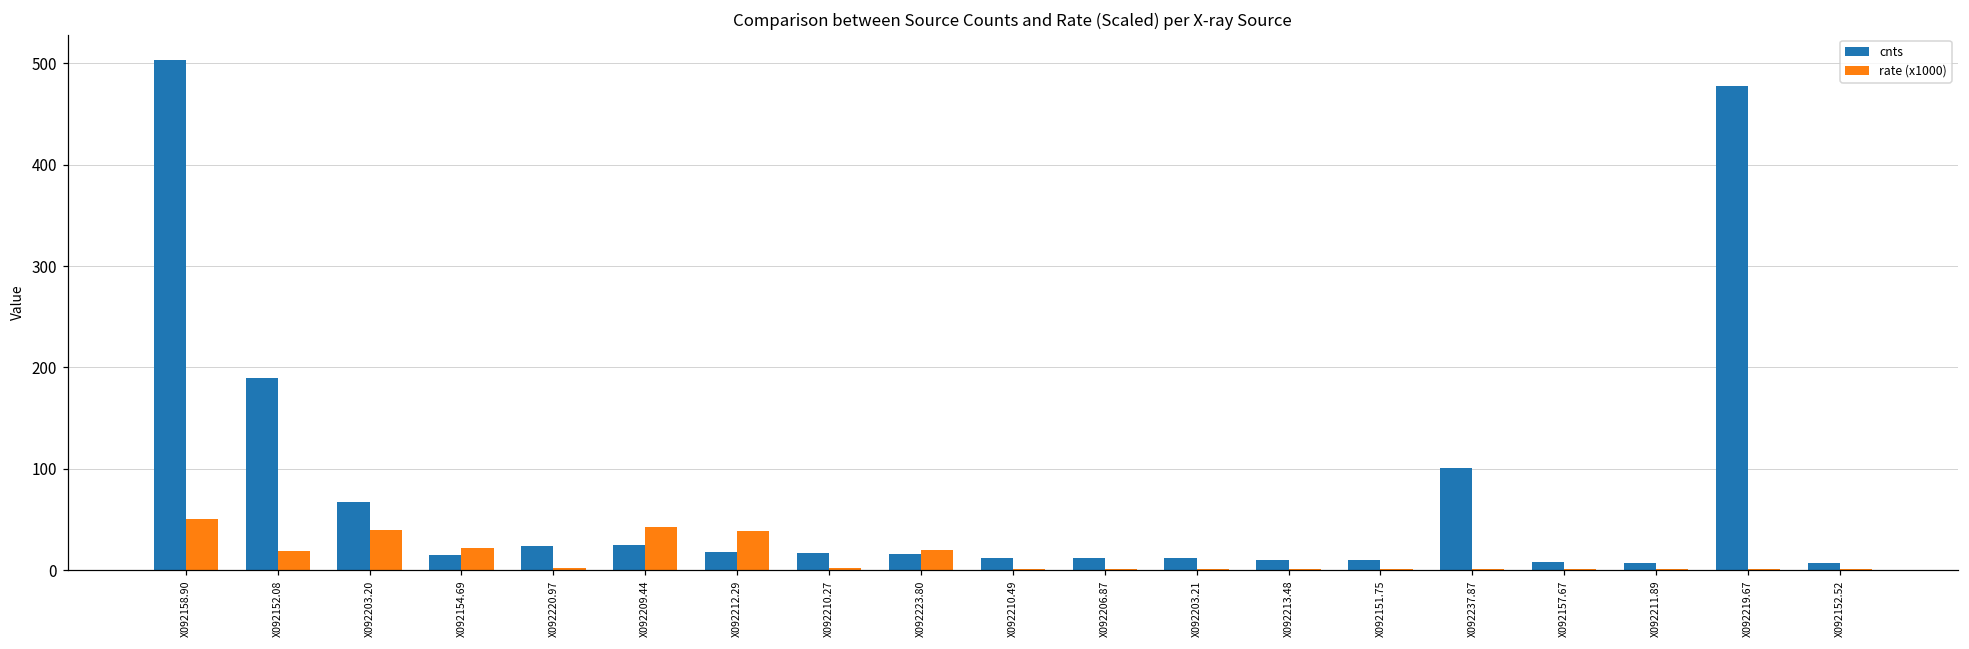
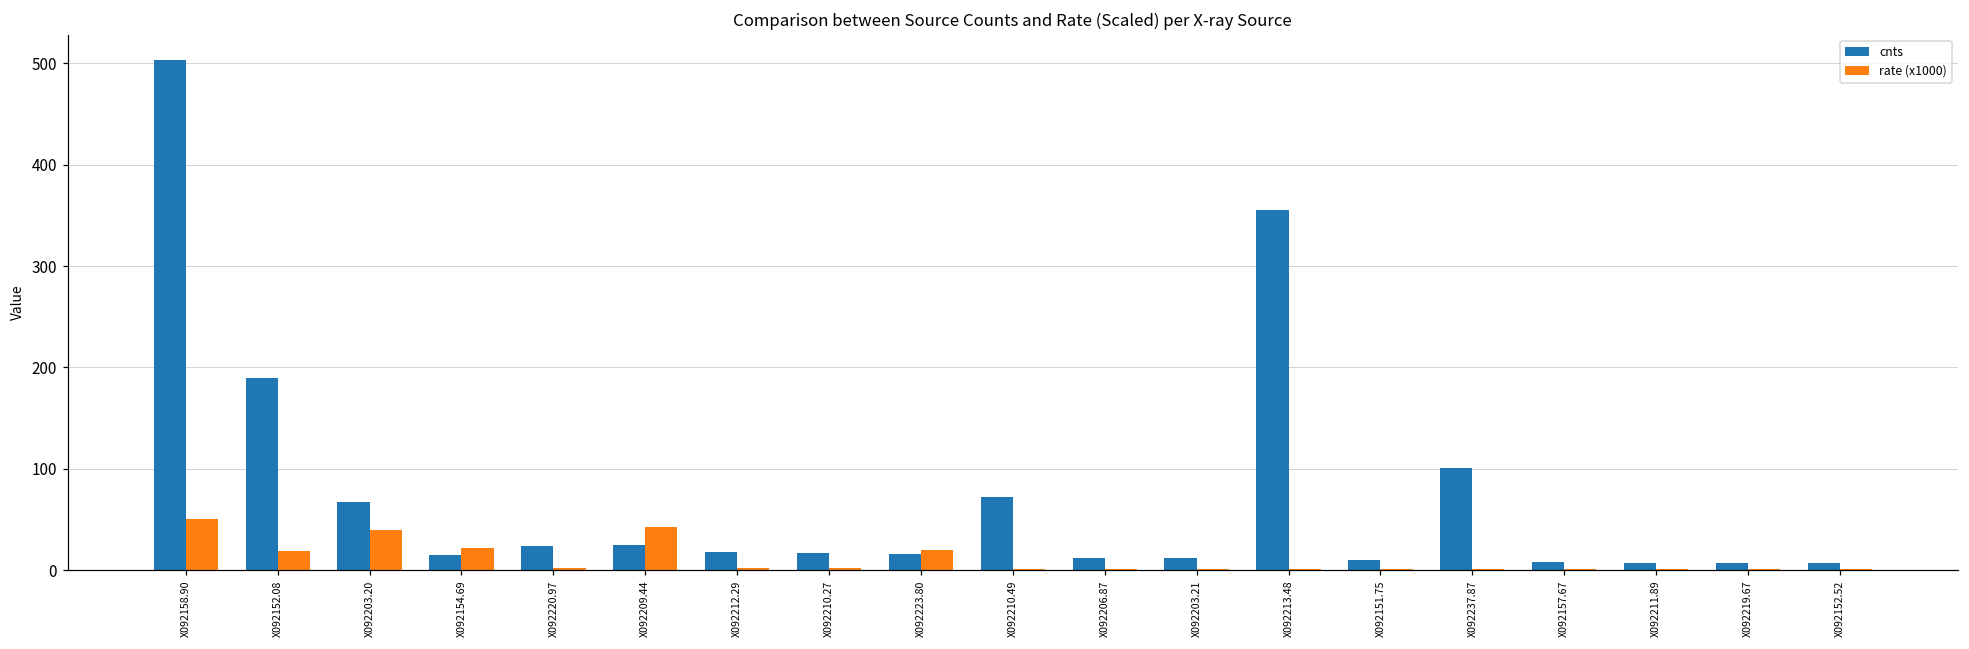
  {
    "cnts": {
      "X092158.90": 500,
      "X092152.08": 190,
      "X092203.20": 70,
      "X092154.69": 10,
      "X092220.97": 20,
      "X092209.44": 20,
      "X092212.29": 20,
      "X092210.27": 20,
      "X092223.80": 20,
-     "X092210.49": 10,
+     "X092210.49": 70,
      "X092206.87": 10,
      "X092203.21": 10,
-     "X092213.48": 10,
+     "X092213.48": 360,
      "X092151.75": 10,
      "X092237.87": 100,
      "X092157.67": 10,
      "X092211.89": 10,
-     "X092219.67": 480,
+     "X092219.67": 10,
      "X092152.52": 10
    },
    "rate (x1000)": {
      "X092158.90": 50,
      "X092152.08": 20,
      "X092203.20": 40,
      "X092154.69": 20,
      "X092209.44": 40,
-     "X092212.29": 40,
+     "X092212.29": 0,
      "X092223.80": 20
    }
  }
